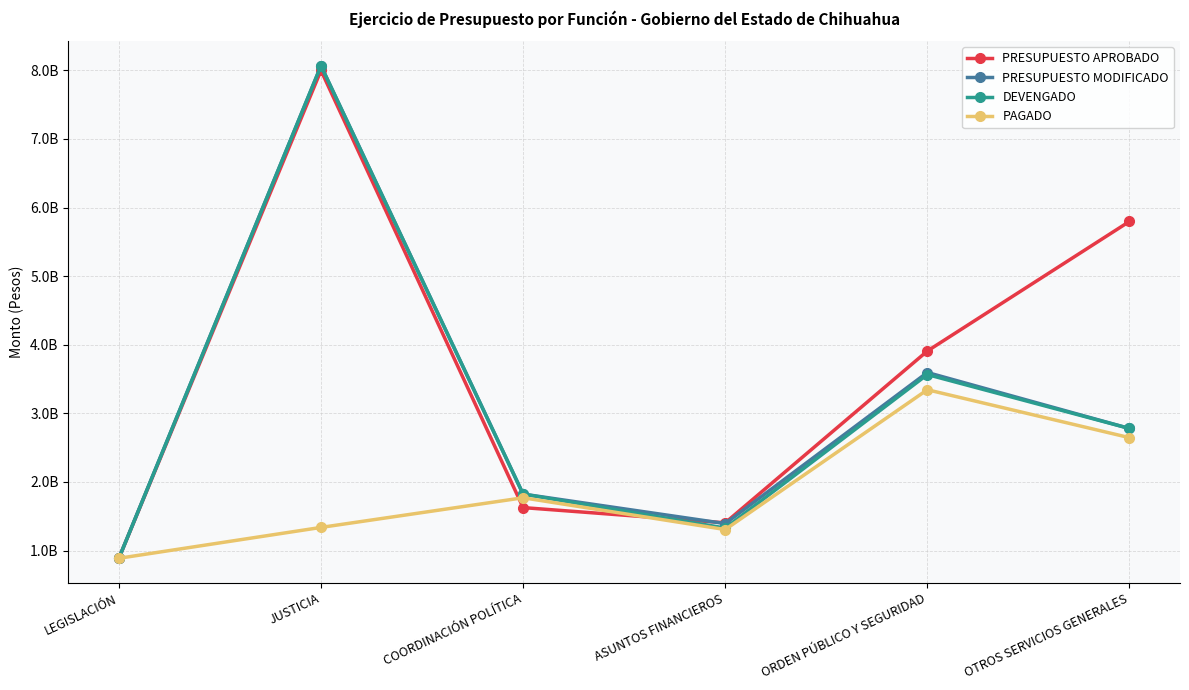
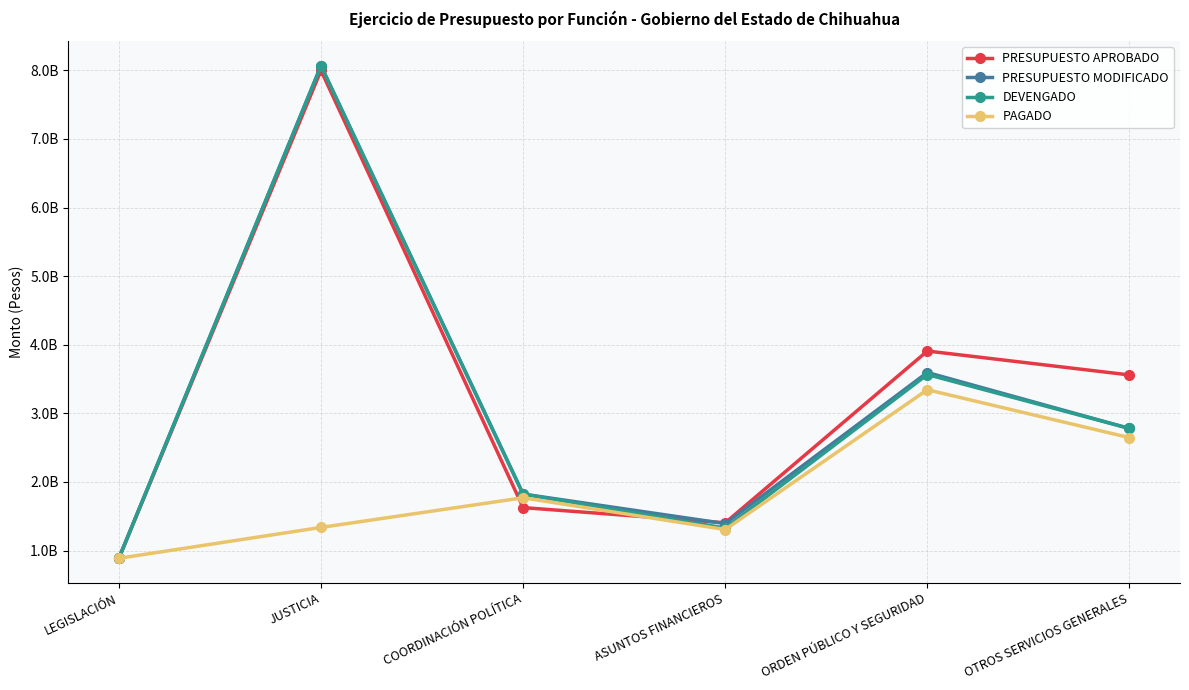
  {
    "PRESUPUESTO APROBADO": {
      "JUSTICIA": 8000000000,
      "COORDINACIÓN POLÍTICA": 1600000000,
      "ORDEN PÚBLICO Y SEGURIDAD": 3900000000,
-     "OTROS SERVICIOS GENERALES": 5800000000
+     "OTROS SERVICIOS GENERALES": 3600000000
    },
    "PAGADO": {
      "JUSTICIA": 1300000000,
      "COORDINACIÓN POLÍTICA": 1800000000,
      "ORDEN PÚBLICO Y SEGURIDAD": 3300000000,
      "OTROS SERVICIOS GENERALES": 2600000000
    }
  }
